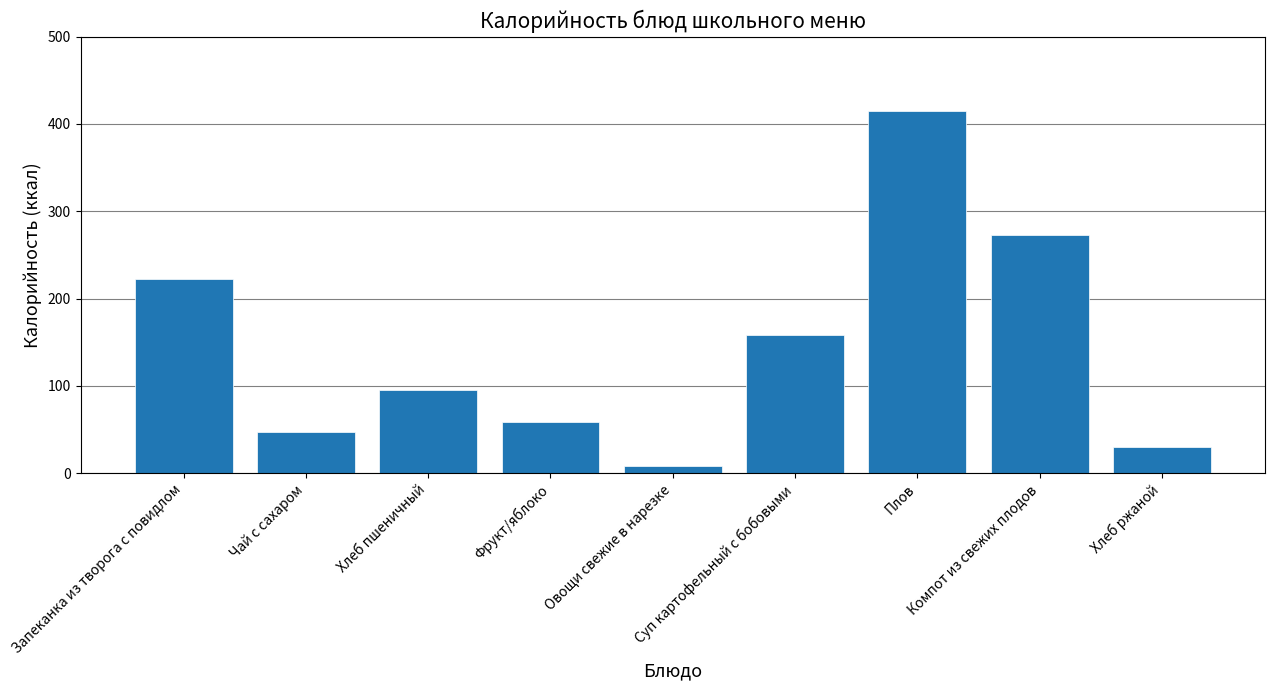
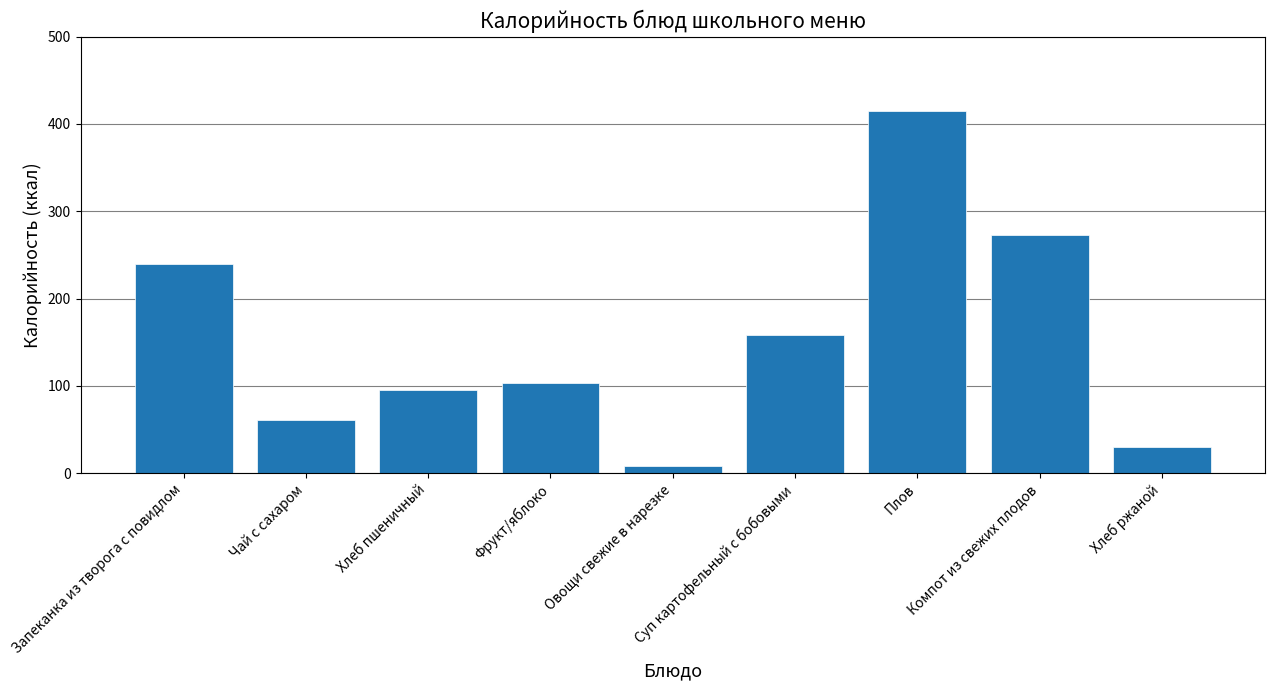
  {
-   "Запеканка из творога с повидлом": 220,
-   "Чай с сахаром": 50,
+   "Запеканка из творога с повидлом": 240,
+   "Чай с сахаром": 60,
    "Хлеб пшеничный": 100,
-   "Фрукт/яблоко": 60,
+   "Фрукт/яблоко": 100,
    "Овощи свежие в нарезке": 10,
    "Суп картофельный с бобовыми": 160,
    "Плов": 420,
    "Компот из свежих плодов": 270,
    "Хлеб ржаной": 30
  }
